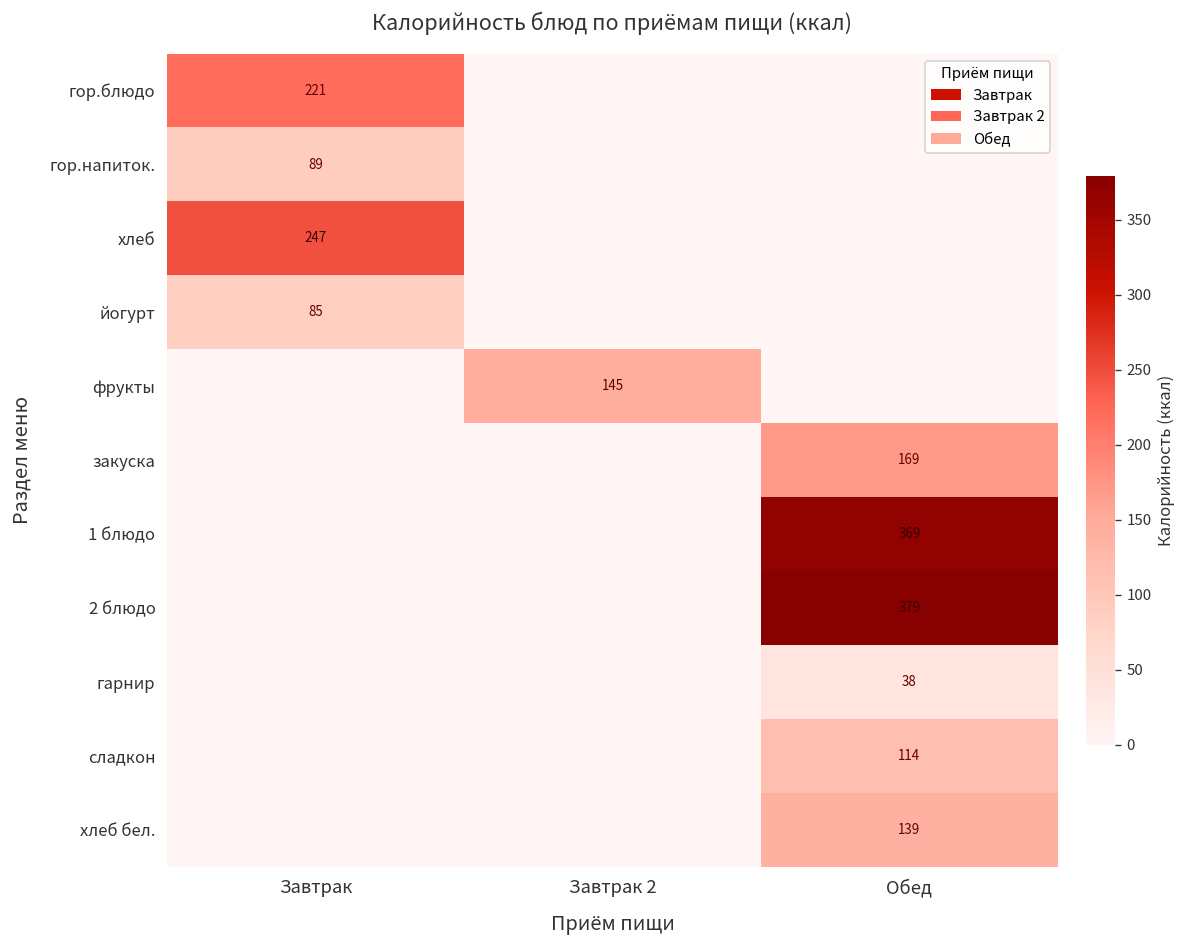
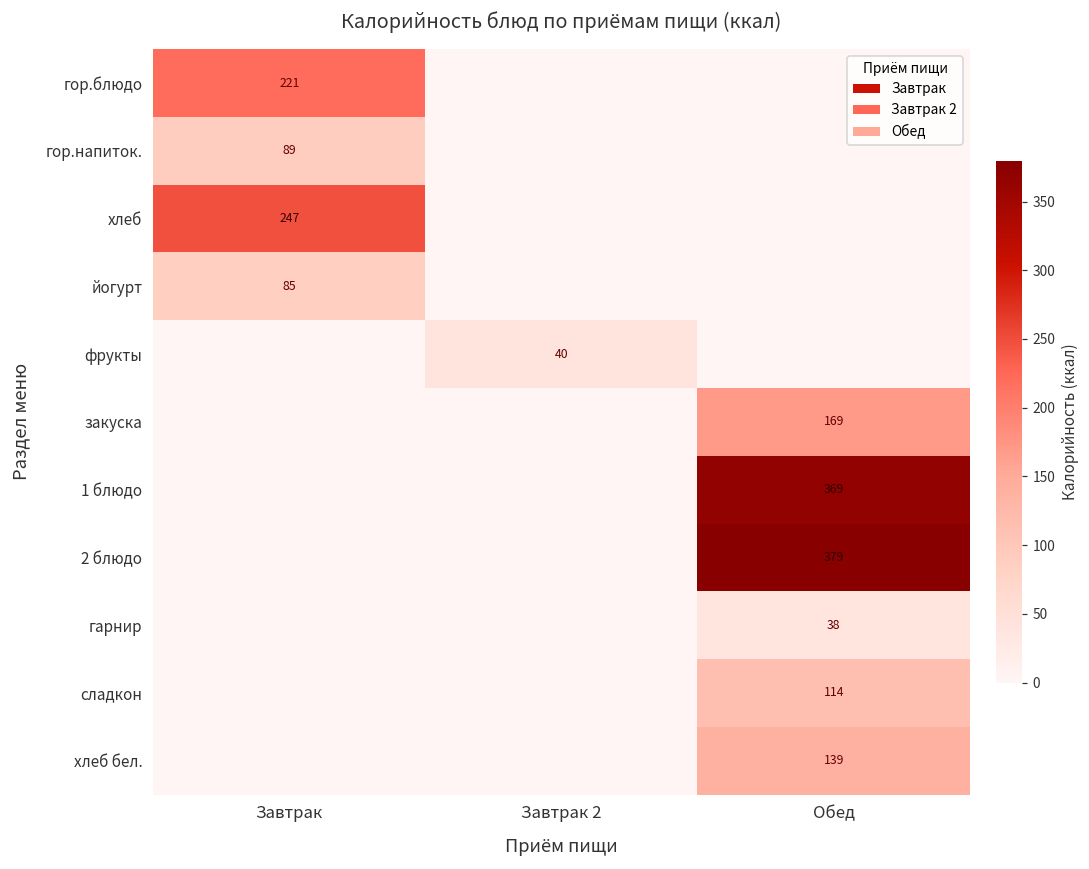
  {
    "гор.блюдо": {
      "Завтрак": 221
    },
    "гор.напиток.": {
      "Завтрак": 89
    },
    "хлеб": {
      "Завтрак": 247
    },
    "йогурт": {
      "Завтрак": 85
    },
    "фрукты": {
-     "Завтрак 2": 145
+     "Завтрак 2": 40
    },
    "закуска": {
      "Обед": 169
    },
    "1 блюдо": {
      "Обед": 369
    },
    "2 блюдо": {
      "Обед": 379
    },
    "гарнир": {
      "Обед": 38
    },
    "сладкон": {
      "Обед": 114
    },
    "хлеб бел.": {
      "Обед": 139
    }
  }
